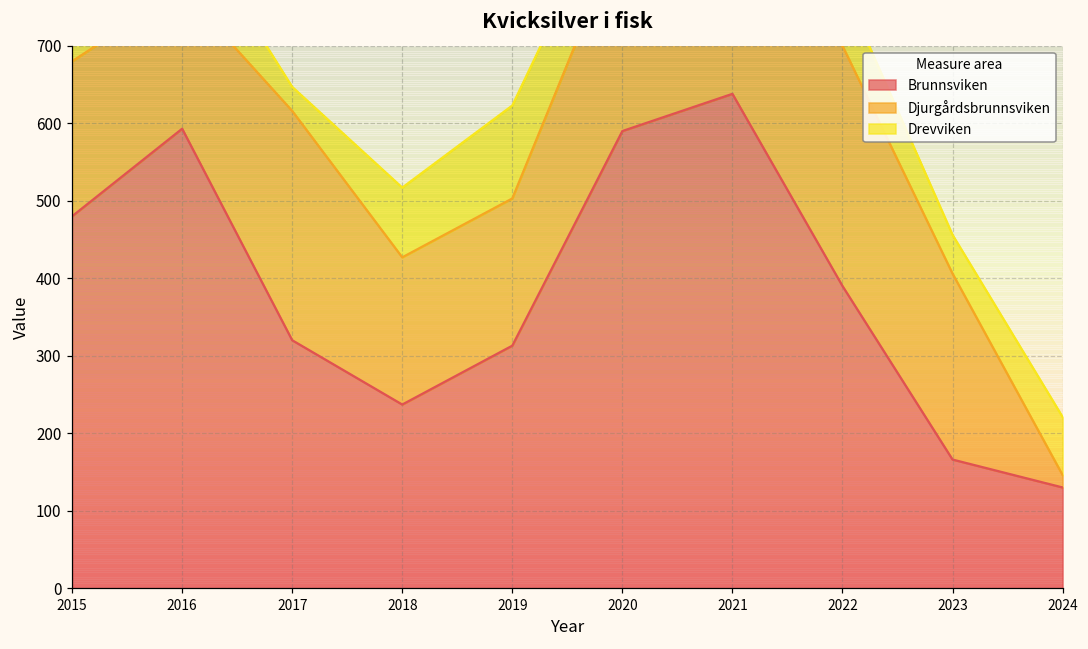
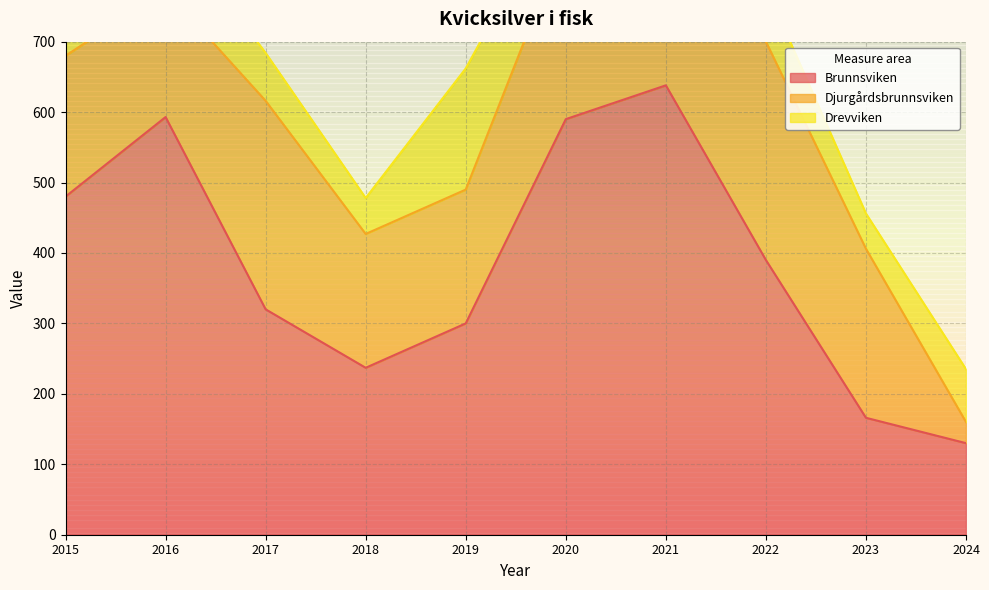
  {
    "Brunnsviken": {
      "2015": 480,
      "2016": 590,
      "2017": 320,
      "2018": 240,
-     "2019": 310,
+     "2019": 300,
      "2020": 590,
      "2021": 640,
      "2022": 390,
      "2023": 170,
      "2024": 130
    },
    "Djurgårdsbrunnsviken": {
      "2015": 200,
      "2017": 300,
      "2018": 190,
      "2019": 190,
      "2022": 310,
      "2023": 240,
-     "2024": 20
+     "2024": 30
    },
    "Drevviken": {
-     "2017": 30,
-     "2018": 90,
-     "2019": 120,
+     "2017": 70,
+     "2018": 50,
+     "2019": 170,
      "2023": 50,
      "2024": 80
    }
  }
